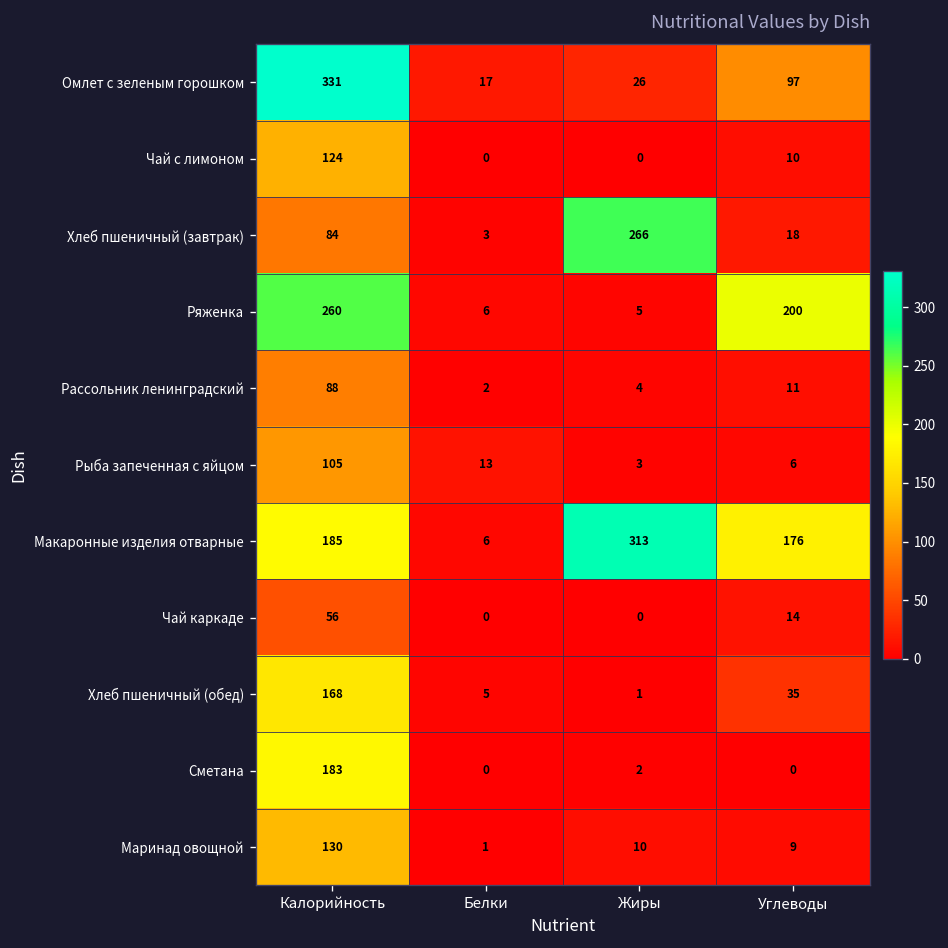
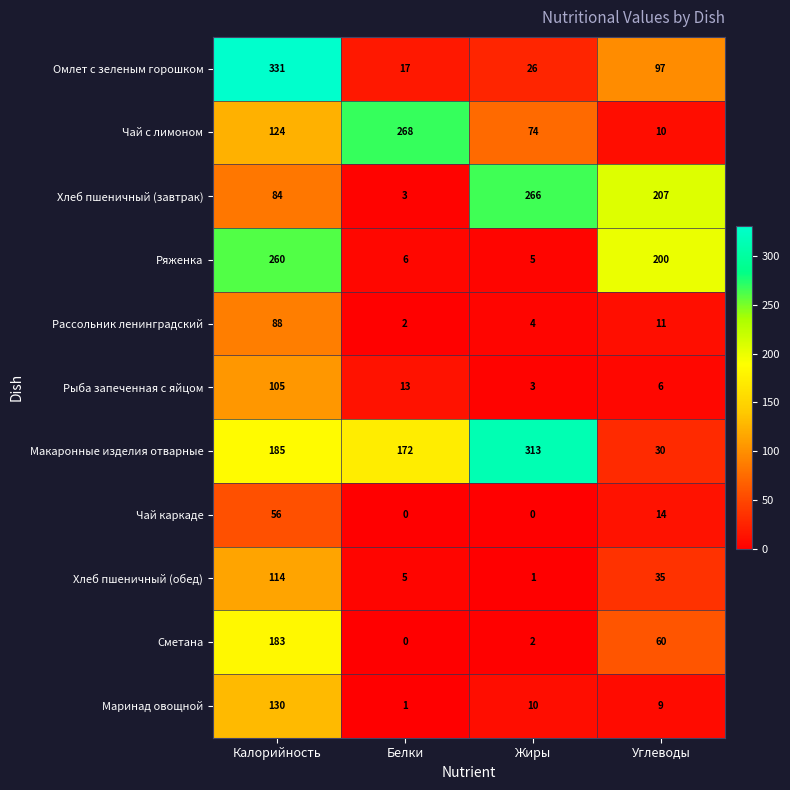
  {
    "Омлет с зеленым горошком": {
      "Калорийность": 331,
      "Белки": 17,
      "Жиры": 26,
      "Углеводы": 97
    },
    "Чай с лимоном": {
      "Калорийность": 124,
-     "Белки": 0,
-     "Жиры": 0,
+     "Белки": 268,
+     "Жиры": 74,
      "Углеводы": 10
    },
    "Хлеб пшеничный (завтрак)": {
      "Калорийность": 84,
      "Белки": 3,
      "Жиры": 266,
-     "Углеводы": 18
+     "Углеводы": 207
    },
    "Ряженка": {
      "Калорийность": 260,
      "Белки": 6,
      "Жиры": 5,
      "Углеводы": 200
    },
    "Рассольник ленинградский": {
      "Калорийность": 88,
      "Белки": 2,
      "Жиры": 4,
      "Углеводы": 11
    },
    "Рыба запеченная с яйцом": {
      "Калорийность": 105,
      "Белки": 13,
      "Жиры": 3,
      "Углеводы": 6
    },
    "Макаронные изделия отварные": {
      "Калорийность": 185,
-     "Белки": 6,
+     "Белки": 172,
      "Жиры": 313,
-     "Углеводы": 176
+     "Углеводы": 30
    },
    "Чай каркаде": {
      "Калорийность": 56,
      "Белки": 0,
      "Жиры": 0,
      "Углеводы": 14
    },
    "Хлеб пшеничный (обед)": {
-     "Калорийность": 168,
+     "Калорийность": 114,
      "Белки": 5,
      "Жиры": 1,
      "Углеводы": 35
    },
    "Сметана": {
      "Калорийность": 183,
      "Белки": 0,
      "Жиры": 2,
-     "Углеводы": 0
+     "Углеводы": 60
    },
    "Маринад овощной": {
      "Калорийность": 130,
      "Белки": 1,
      "Жиры": 10,
      "Углеводы": 9
    }
  }
